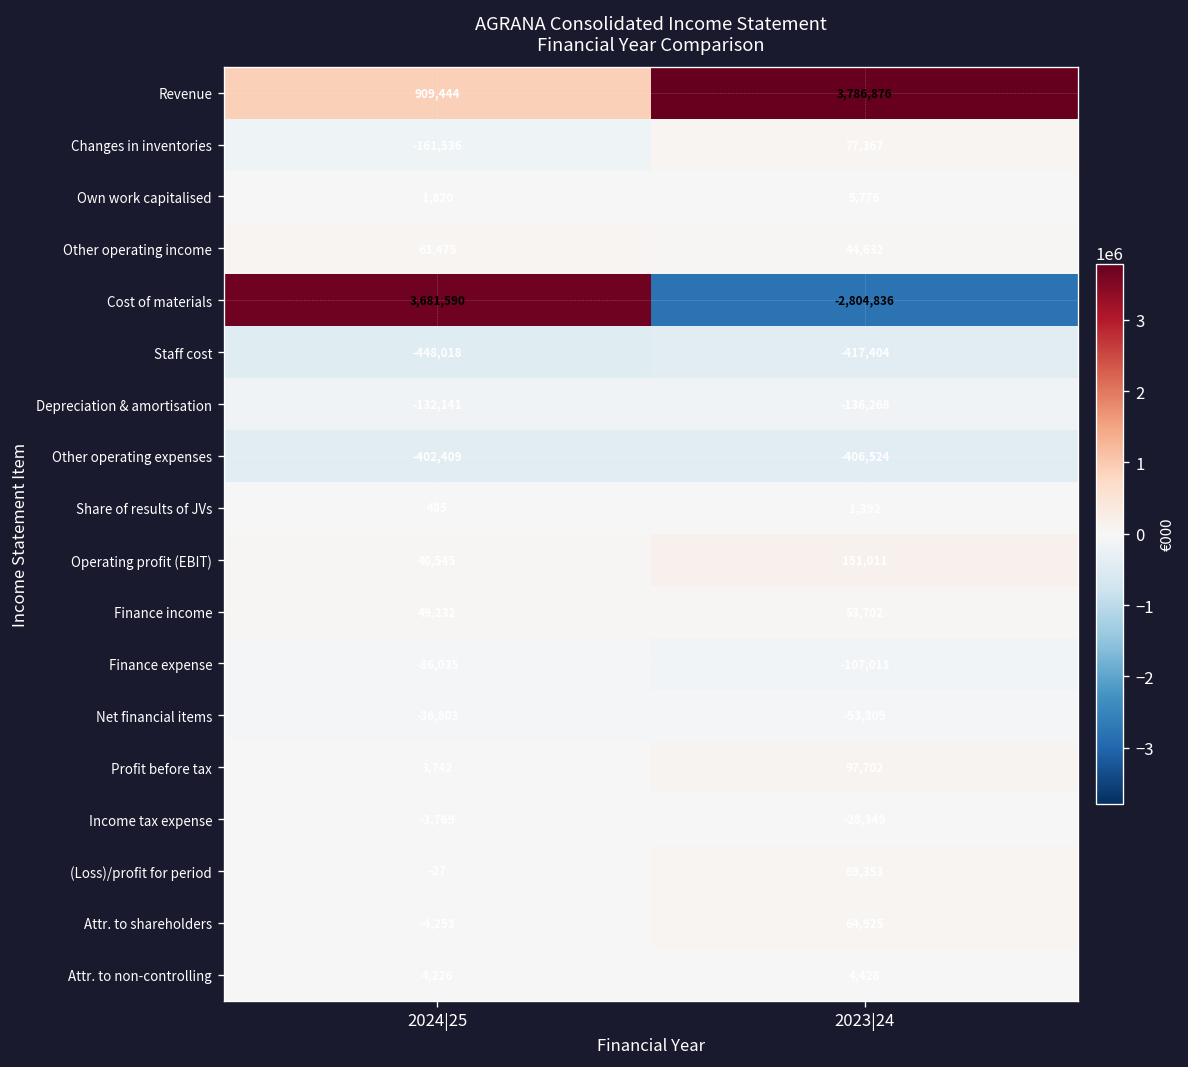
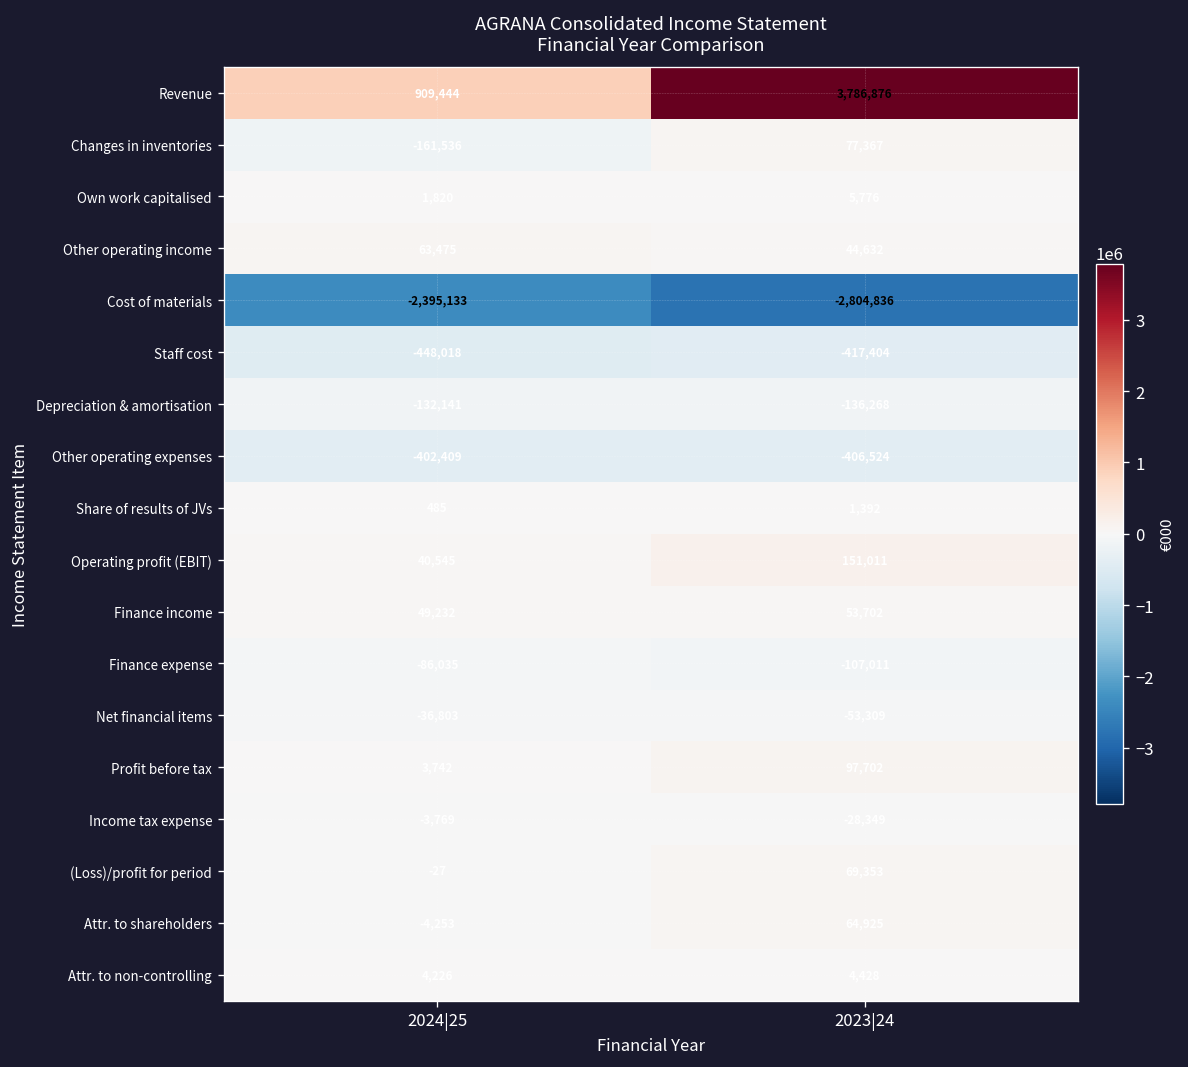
  {
    "Revenue": {
      "2024|25": "909,444",
      "2023|24": "3,786,876"
    },
    "Cost of materials": {
-     "2024|25": "3,681,590",
+     "2024|25": "-2,395,133",
      "2023|24": "-2,804,836"
    }
  }
